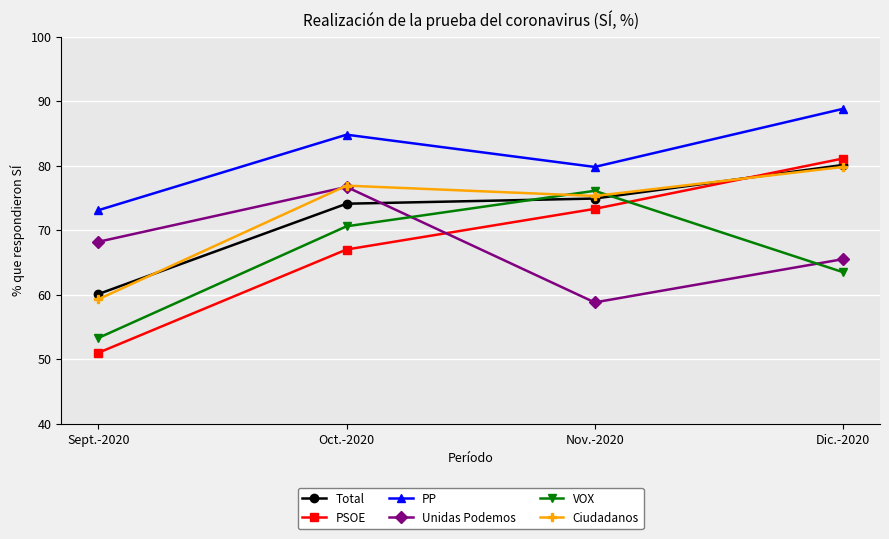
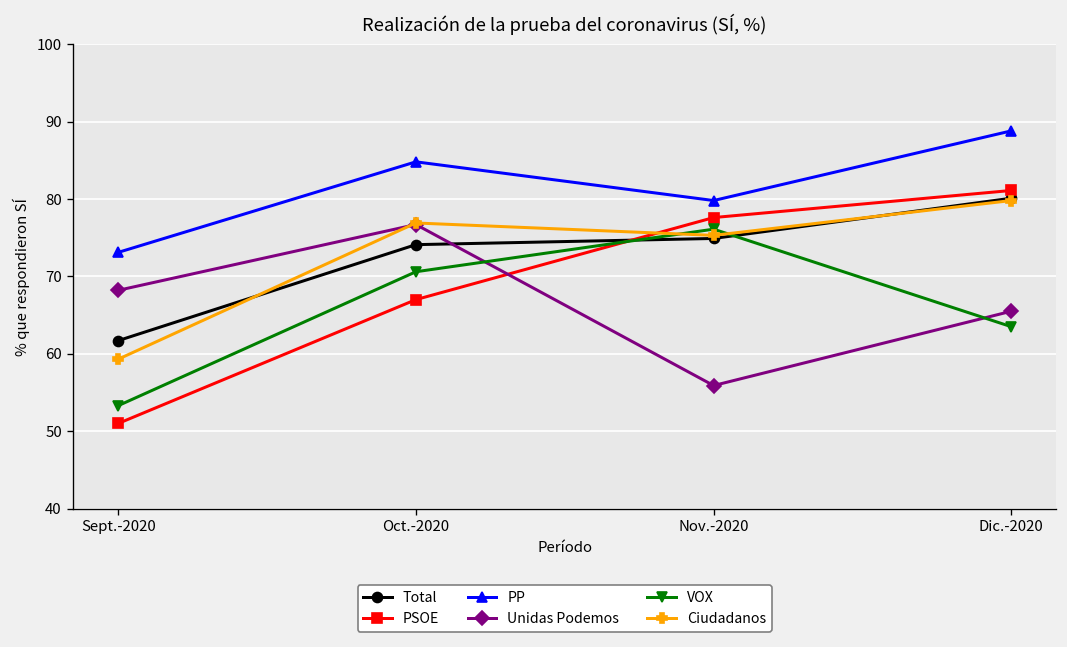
  {
    "Total": {
-     "Sept.-2020": 60,
+     "Sept.-2020": 62,
      "Oct.-2020": 74,
      "Nov.-2020": 75
    },
    "PSOE": {
      "Sept.-2020": 51,
      "Oct.-2020": 67,
-     "Nov.-2020": 73,
+     "Nov.-2020": 78,
      "Dic.-2020": 81
    },
    "PP": {
      "Sept.-2020": 73,
      "Oct.-2020": 85,
      "Nov.-2020": 80,
      "Dic.-2020": 89
    },
    "Unidas Podemos": {
      "Sept.-2020": 68,
-     "Nov.-2020": 59,
+     "Nov.-2020": 56,
      "Dic.-2020": 66
    },
    "VOX": {
      "Sept.-2020": 53,
      "Oct.-2020": 71,
      "Nov.-2020": 76,
      "Dic.-2020": 64
    },
    "Ciudadanos": {
      "Sept.-2020": 59,
      "Nov.-2020": 75
    }
  }
